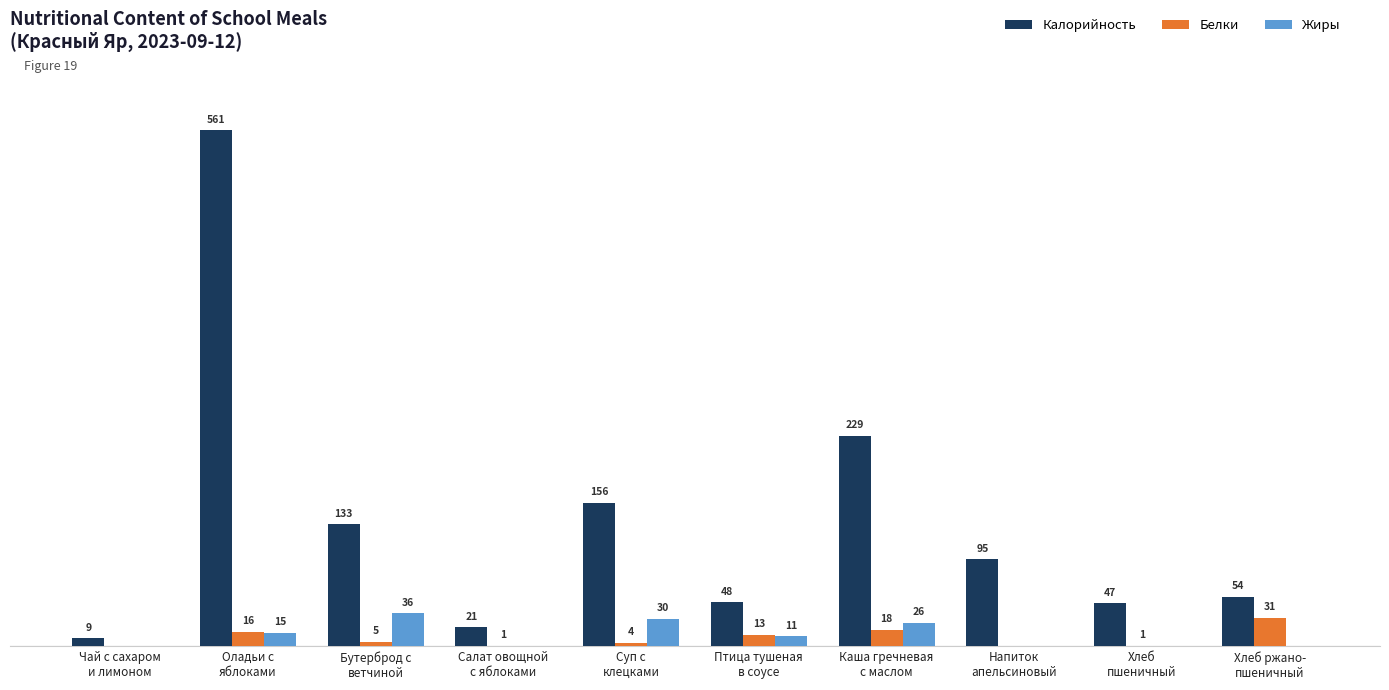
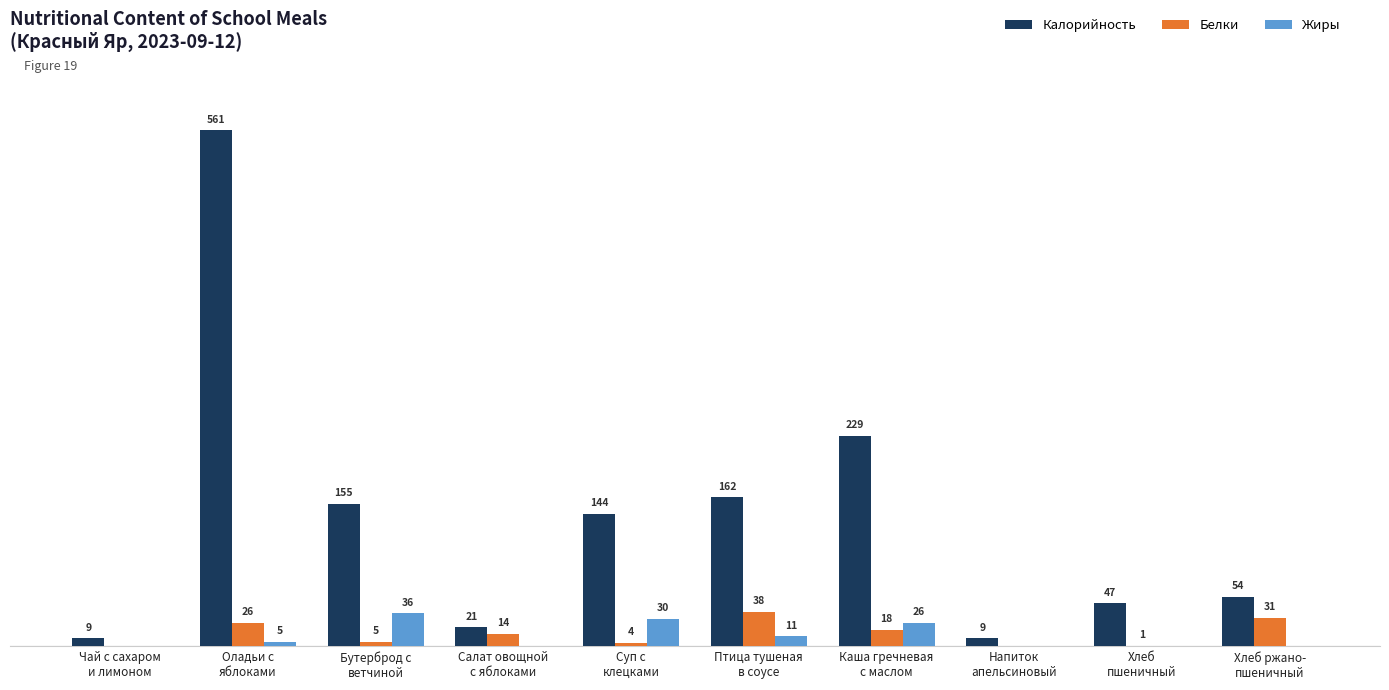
  {
    "Калорийность": {
      "Чай с сахаром и лимоном": 9,
      "Оладьи с яблоками": 561,
-     "Бутерброд с ветчиной": 133,
+     "Бутерброд с ветчиной": 155,
      "Салат овощной с яблоками": 21,
-     "Суп с клецками": 156,
-     "Птица тушеная в соусе": 48,
+     "Суп с клецками": 144,
+     "Птица тушеная в соусе": 162,
      "Каша гречневая с маслом": 229,
-     "Напиток апельсиновый": 95,
+     "Напиток апельсиновый": 9,
      "Хлеб пшеничный": 47,
      "Хлеб ржано- пшеничный": 54
    },
    "Белки": {
-     "Оладьи с яблоками": 16,
+     "Оладьи с яблоками": 26,
      "Бутерброд с ветчиной": 5,
-     "Салат овощной с яблоками": 1,
+     "Салат овощной с яблоками": 14,
      "Суп с клецками": 4,
-     "Птица тушеная в соусе": 13,
+     "Птица тушеная в соусе": 38,
      "Каша гречневая с маслом": 18,
      "Хлеб пшеничный": 1,
      "Хлеб ржано- пшеничный": 31
    },
    "Жиры": {
-     "Оладьи с яблоками": 15,
+     "Оладьи с яблоками": 5,
      "Бутерброд с ветчиной": 36,
      "Суп с клецками": 30,
      "Птица тушеная в соусе": 11,
      "Каша гречневая с маслом": 26
    }
  }
